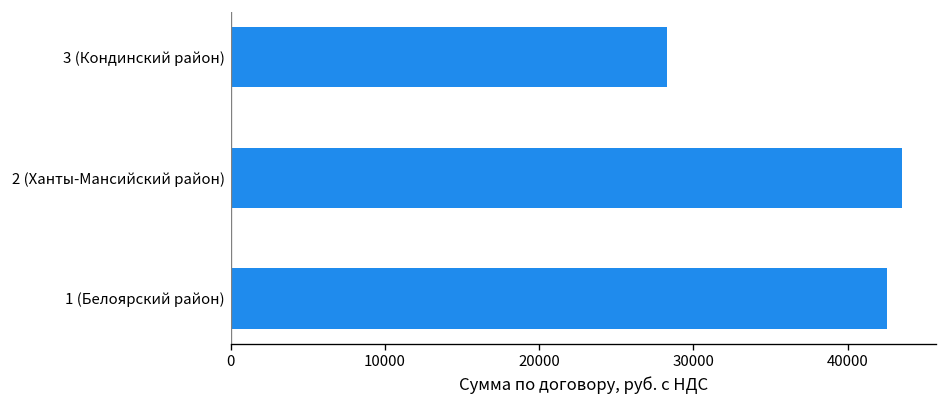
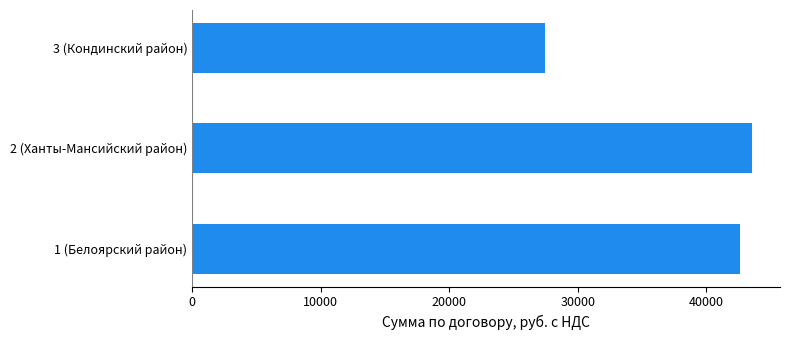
  {
-   "3 (Кондинский район)": 28300,
+   "3 (Кондинский район)": 27400,
    "2 (Ханты-Мансийский район)": 43600,
    "1 (Белоярский район)": 42600
  }
